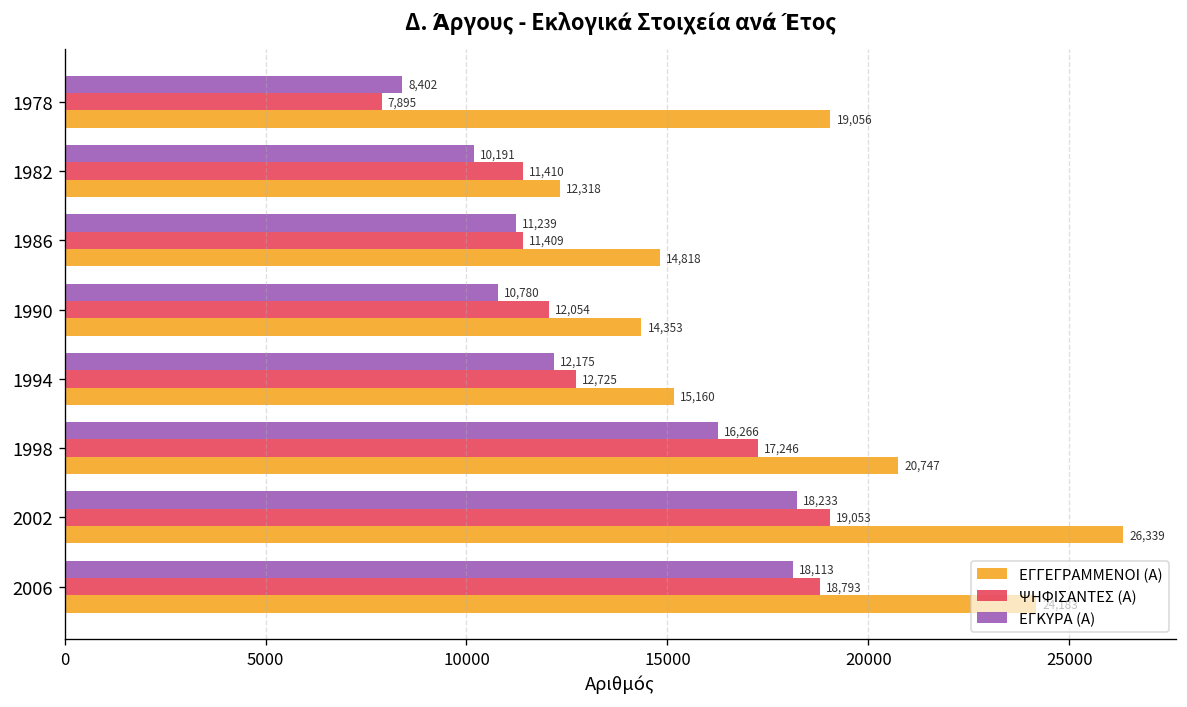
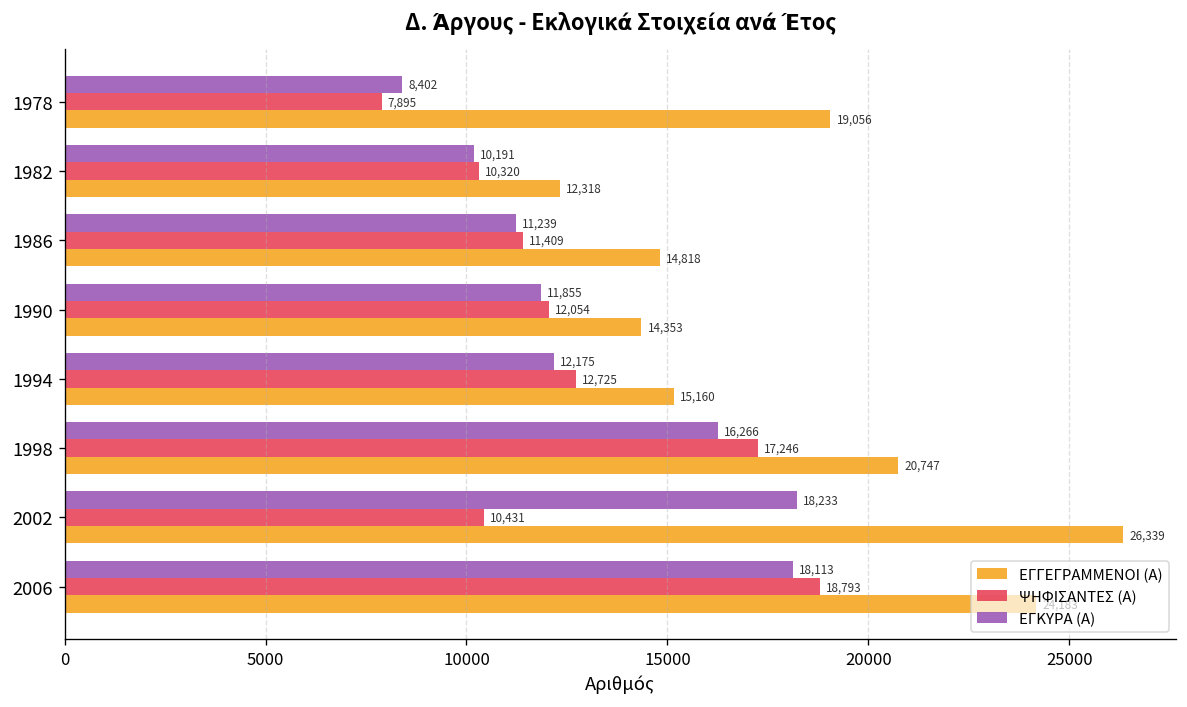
  {
    "ΕΓΓΕΓΡΑΜΜΕΝΟΙ (Α)": {
      "1978": "19,056",
      "1982": "12,318",
      "1986": "14,818",
      "1990": "14,353",
      "1994": "15,160",
      "1998": "20,747",
      "2002": "26,339"
    },
    "ΨΗΦΙΣΑΝΤΕΣ (Α)": {
      "1978": "7,895",
-     "1982": "11,410",
+     "1982": "10,320",
      "1986": "11,409",
      "1990": "12,054",
      "1994": "12,725",
      "1998": "17,246",
-     "2002": "19,053",
+     "2002": "10,431",
      "2006": "18,793"
    },
    "ΕΓΚΥΡΑ (Α)": {
      "1978": "8,402",
      "1982": "10,191",
      "1986": "11,239",
-     "1990": "10,780",
+     "1990": "11,855",
      "1994": "12,175",
      "1998": "16,266",
      "2002": "18,233",
      "2006": "18,113"
    }
  }
